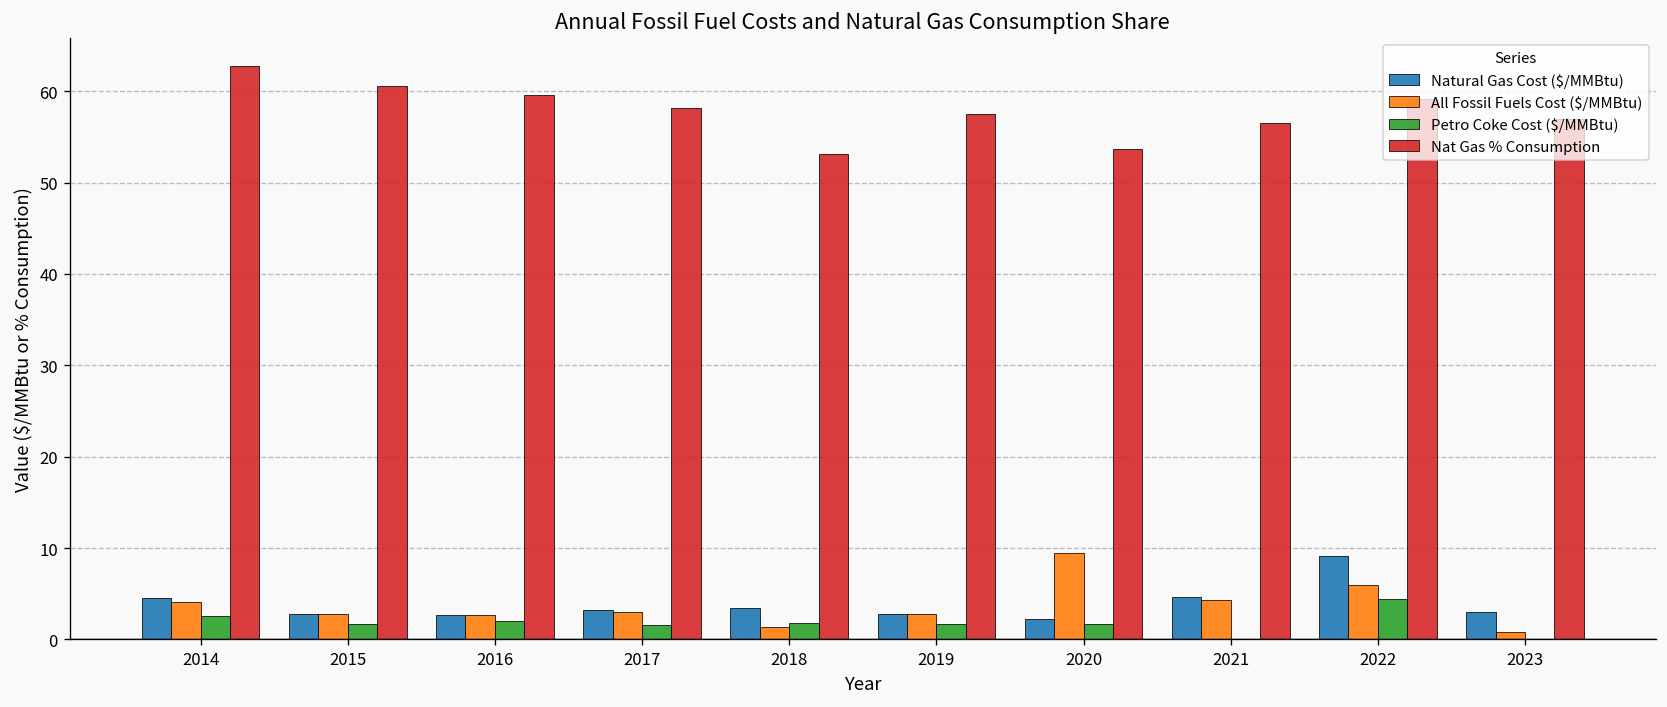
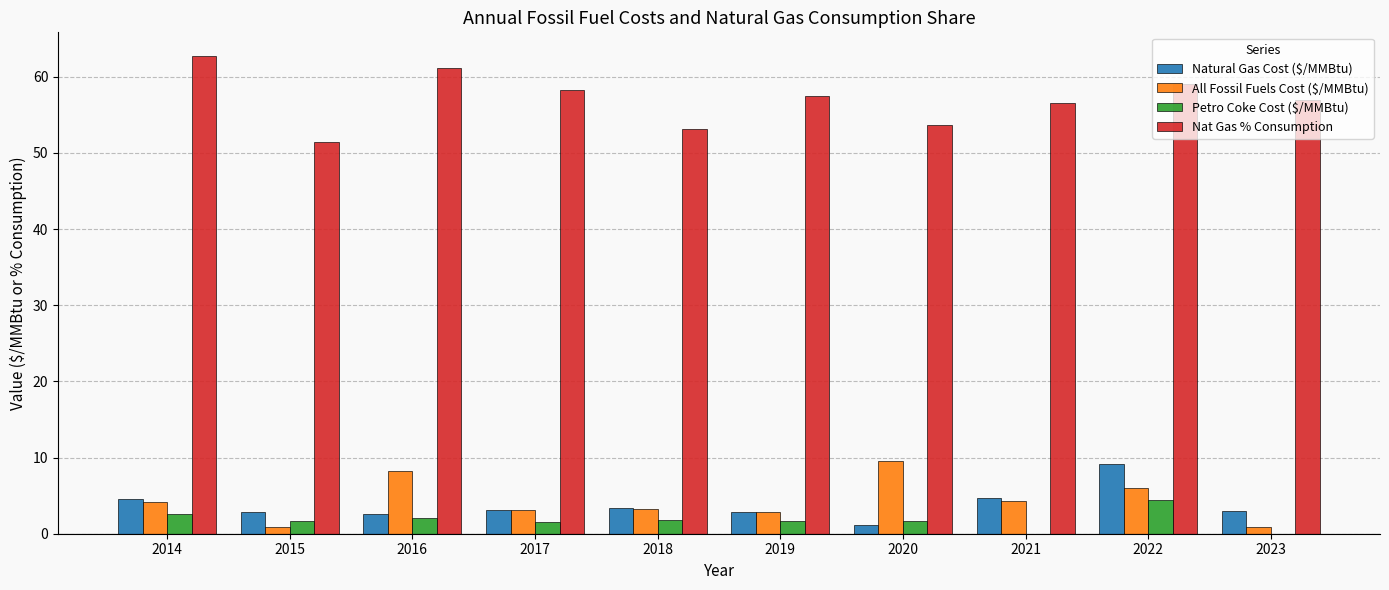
  {
    "Natural Gas Cost ($/MMBtu)": {
      "2014": 5,
      "2015": 3,
      "2016": 3,
      "2017": 3,
      "2018": 3,
      "2019": 3,
-     "2020": 2,
+     "2020": 1,
      "2021": 5,
      "2022": 9,
      "2023": 3
    },
    "All Fossil Fuels Cost ($/MMBtu)": {
      "2014": 4,
-     "2015": 3,
-     "2016": 3,
+     "2015": 1,
+     "2016": 8,
      "2017": 3,
-     "2018": 1,
+     "2018": 3,
      "2019": 3,
      "2020": 10,
      "2021": 4,
      "2022": 6,
      "2023": 1
    },
    "Nat Gas % Consumption": {
      "2014": 63,
-     "2015": 61,
-     "2016": 60,
+     "2015": 52,
+     "2016": 61,
      "2017": 58,
      "2018": 53,
      "2019": 58,
      "2020": 54,
      "2021": 57
    }
  }
